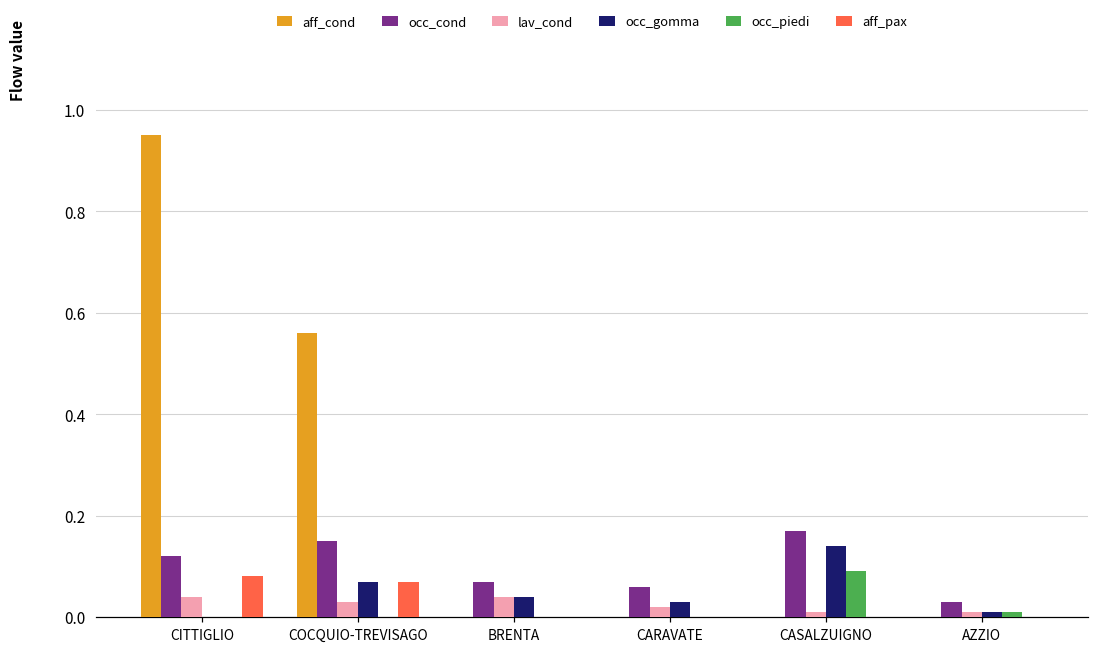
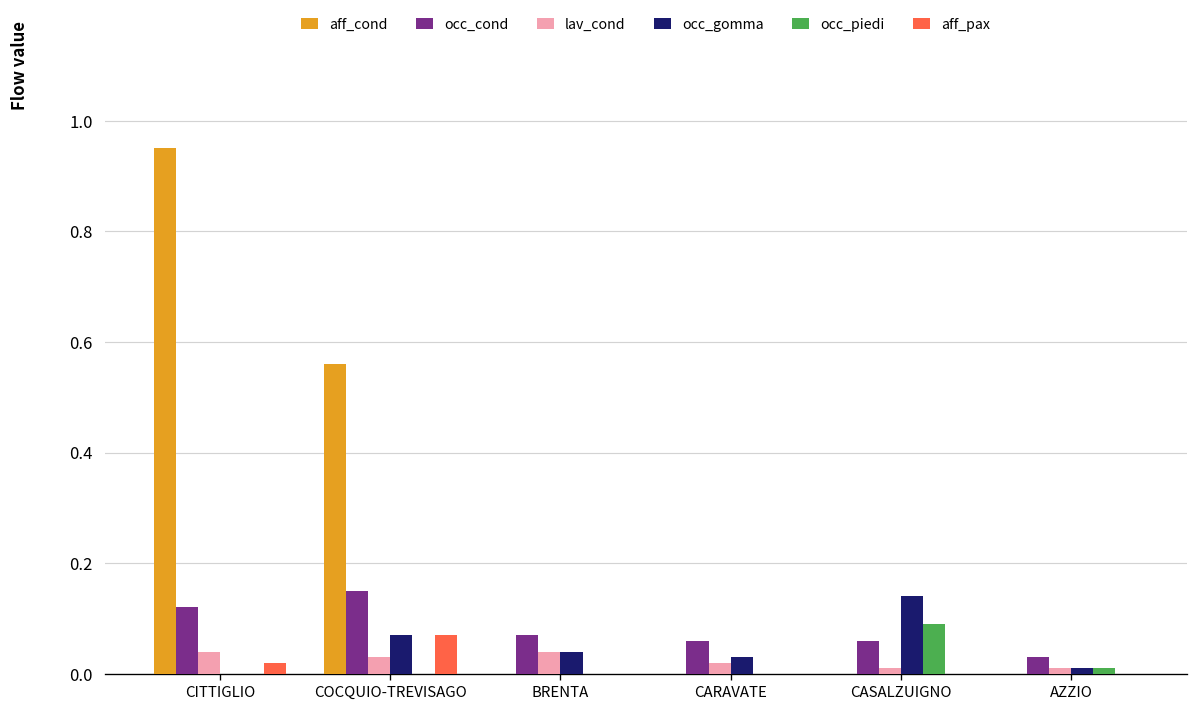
  {
    "aff_cond": {
      "CITTIGLIO": 0.95,
      "COCQUIO-TREVISAGO": 0.56,
      "BRENTA": 0.00,
      "CARAVATE": 0.00,
      "CASALZUIGNO": 0.00,
      "AZZIO": 0.00
    },
    "occ_cond": {
      "CITTIGLIO": 0.12,
      "COCQUIO-TREVISAGO": 0.15,
      "BRENTA": 0.07,
      "CARAVATE": 0.06,
-     "CASALZUIGNO": 0.17,
+     "CASALZUIGNO": 0.06,
      "AZZIO": 0.03
    },
    "lav_cond": {
      "CITTIGLIO": 0.04,
      "COCQUIO-TREVISAGO": 0.03,
      "BRENTA": 0.04,
      "CARAVATE": 0.02,
      "CASALZUIGNO": 0.01,
      "AZZIO": 0.01
    },
    "occ_gomma": {
      "CITTIGLIO": 0.00,
      "COCQUIO-TREVISAGO": 0.07,
      "BRENTA": 0.04,
      "CARAVATE": 0.03,
      "CASALZUIGNO": 0.14,
      "AZZIO": 0.01
    },
    "occ_piedi": {
      "CITTIGLIO": 0.00,
      "COCQUIO-TREVISAGO": 0.00,
      "BRENTA": 0.00,
      "CARAVATE": 0.00,
      "CASALZUIGNO": 0.09,
      "AZZIO": 0.01
    },
    "aff_pax": {
-     "CITTIGLIO": 0.08,
+     "CITTIGLIO": 0.02,
      "COCQUIO-TREVISAGO": 0.07,
      "BRENTA": 0.00,
      "CARAVATE": 0.00,
      "CASALZUIGNO": 0.00,
      "AZZIO": 0.00
    }
  }
